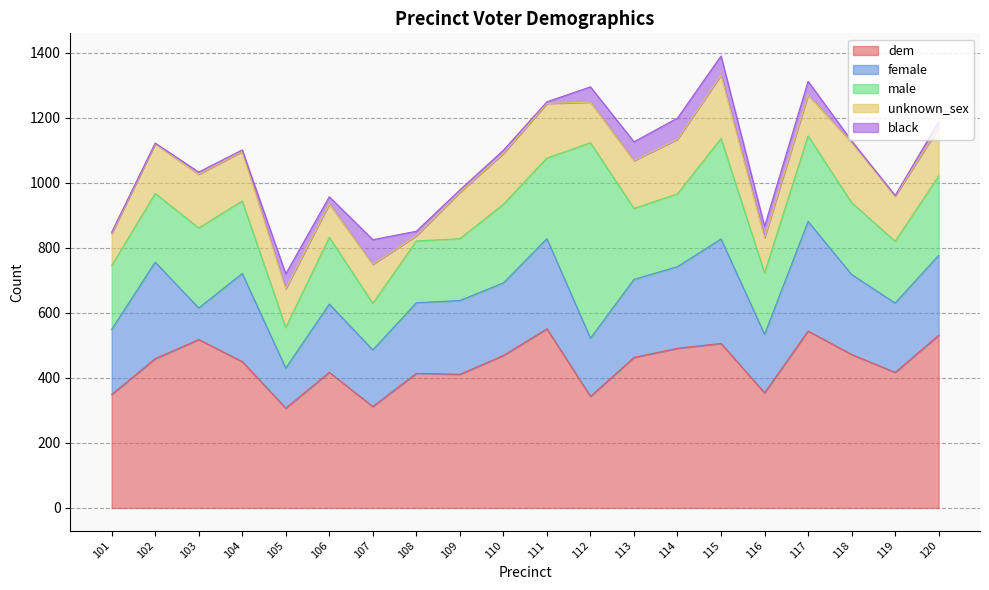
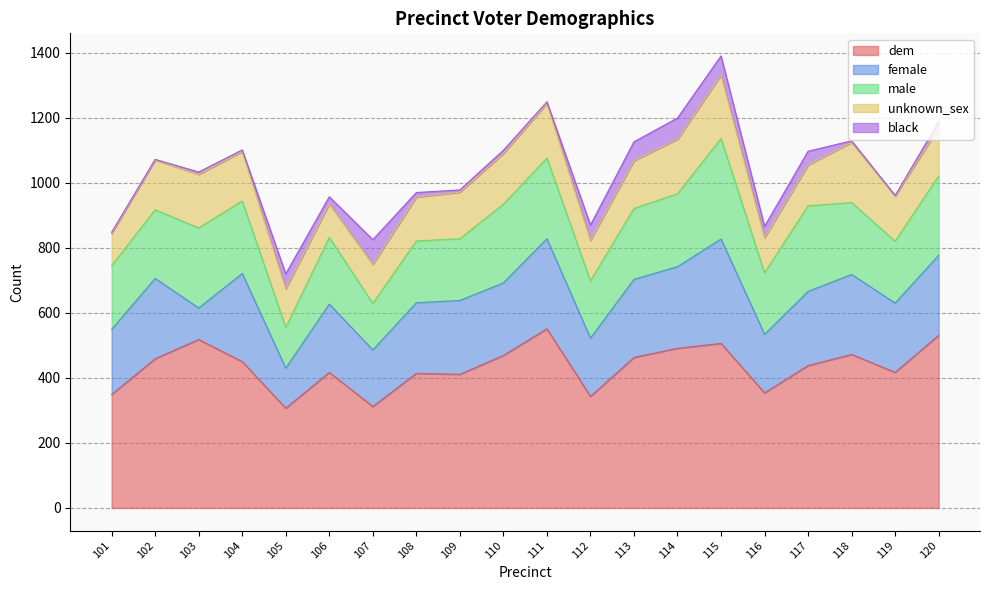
  {
    "dem": {
      "101": 350,
      "102": 460,
      "103": 520,
      "104": 450,
      "105": 310,
      "106": 420,
      "107": 310,
      "108": 410,
      "109": 410,
      "110": 470,
      "111": 550,
      "112": 340,
      "113": 460,
      "114": 490,
      "115": 510,
      "116": 350,
-     "117": 540,
+     "117": 440,
      "118": 470,
      "119": 420,
      "120": 530
    },
    "female": {
      "101": 200,
-     "102": 300,
+     "102": 250,
      "103": 100,
      "104": 270,
      "105": 120,
      "106": 210,
      "107": 170,
      "108": 220,
      "109": 230,
      "110": 220,
      "111": 280,
      "112": 180,
      "113": 240,
      "114": 250,
      "115": 320,
      "116": 180,
-     "117": 340,
+     "117": 230,
      "118": 250,
      "119": 210,
      "120": 250
    },
    "male": {
      "101": 200,
      "102": 210,
      "103": 250,
      "104": 220,
      "105": 130,
      "106": 210,
      "107": 140,
      "108": 190,
      "109": 190,
      "110": 240,
      "111": 250,
-     "112": 600,
+     "112": 180,
      "113": 220,
      "114": 220,
      "115": 310,
      "116": 190,
      "117": 260,
      "118": 220,
      "119": 190,
      "120": 240
    },
    "unknown_sex": {
      "105": 120,
      "106": 100,
      "107": 120,
-     "108": 20,
+     "108": 140,
      "110": 160,
      "112": 130,
      "113": 150,
      "114": 170,
      "115": 200,
      "116": 110,
      "117": 130
    },
    "black": {
      "105": 50,
      "106": 20,
      "107": 80,
      "108": 10,
      "110": 10,
      "112": 50,
      "113": 60,
      "114": 70,
      "115": 60,
      "116": 40,
      "117": 40
    }
  }
